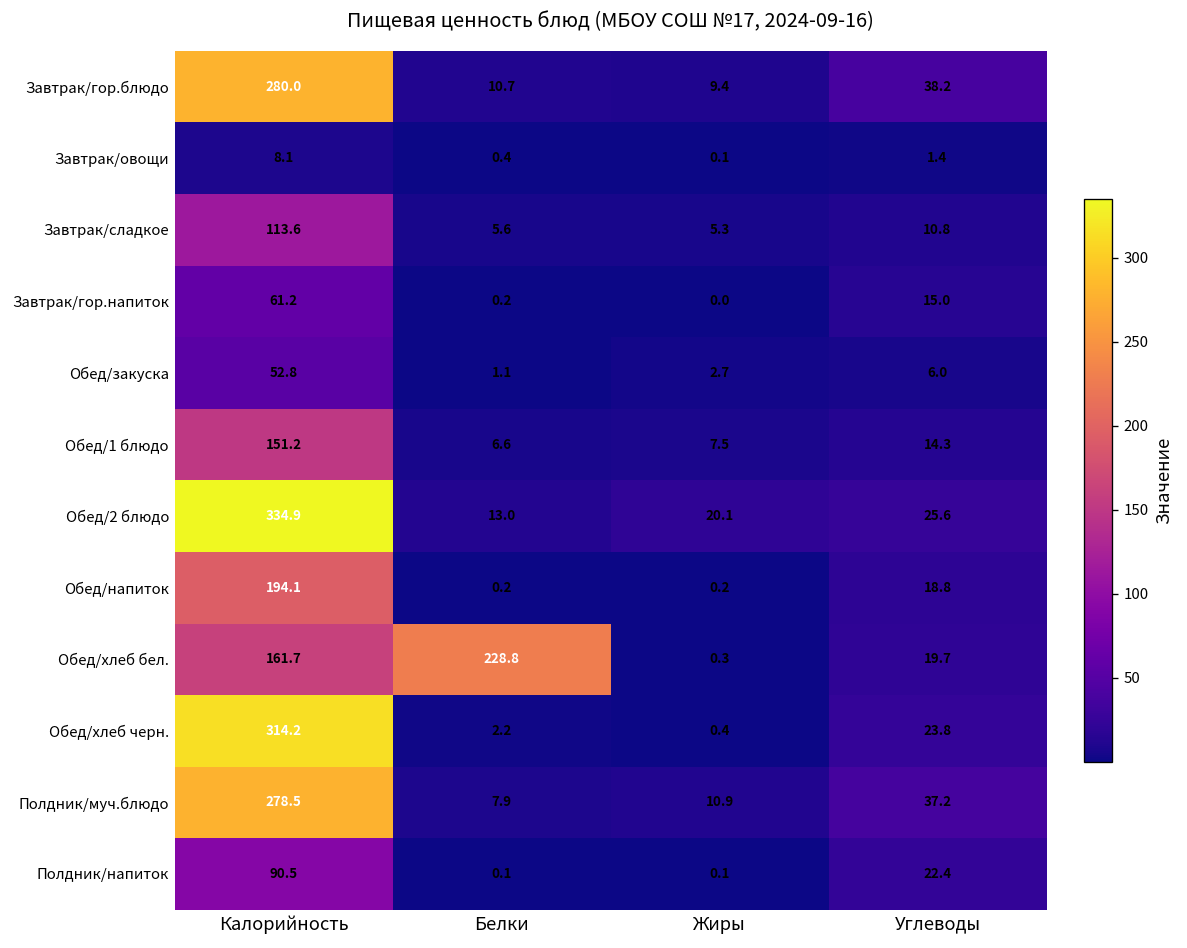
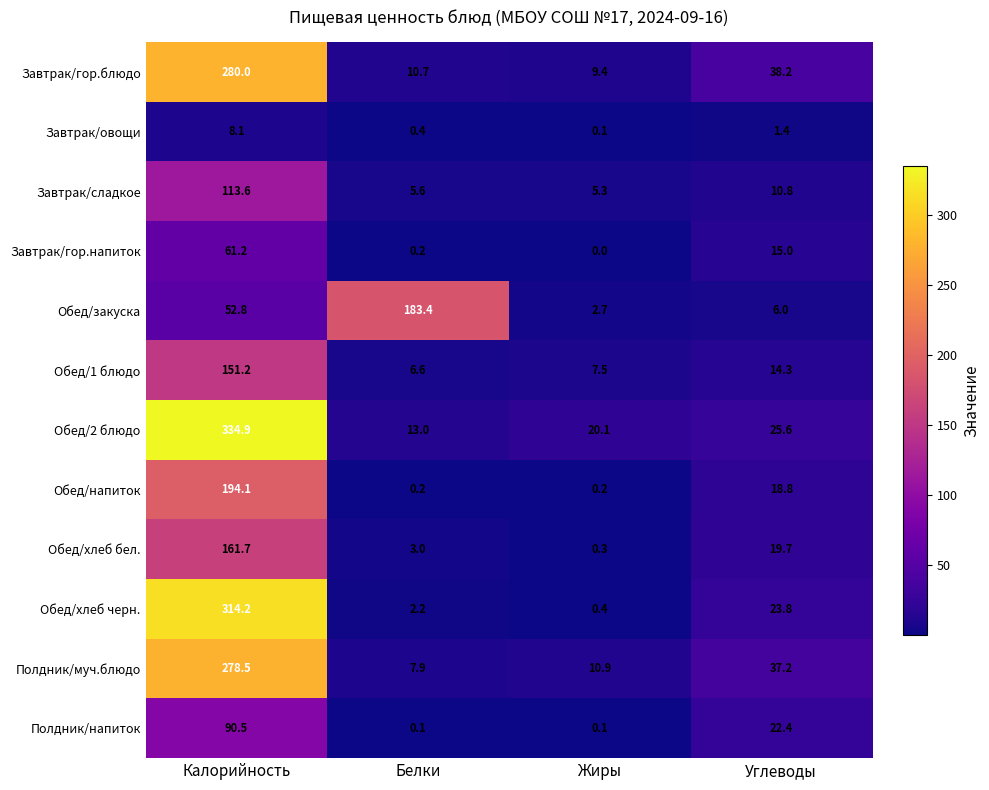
  {
    "Завтрак/гор.блюдо": {
      "Калорийность": 280.0,
      "Белки": 10.7,
      "Жиры": 9.4,
      "Углеводы": 38.2
    },
    "Завтрак/овощи": {
      "Калорийность": 8.1,
      "Белки": 0.4,
      "Жиры": 0.1,
      "Углеводы": 1.4
    },
    "Завтрак/сладкое": {
      "Калорийность": 113.6,
      "Белки": 5.6,
      "Жиры": 5.3,
      "Углеводы": 10.8
    },
    "Завтрак/гор.напиток": {
      "Калорийность": 61.2,
      "Белки": 0.2,
      "Жиры": 0.0,
      "Углеводы": 15.0
    },
    "Обед/закуска": {
      "Калорийность": 52.8,
-     "Белки": 1.1,
+     "Белки": 183.4,
      "Жиры": 2.7,
      "Углеводы": 6.0
    },
    "Обед/1 блюдо": {
      "Калорийность": 151.2,
      "Белки": 6.6,
      "Жиры": 7.5,
      "Углеводы": 14.3
    },
    "Обед/2 блюдо": {
      "Калорийность": 334.9,
      "Белки": 13.0,
      "Жиры": 20.1,
      "Углеводы": 25.6
    },
    "Обед/напиток": {
      "Калорийность": 194.1,
      "Белки": 0.2,
      "Жиры": 0.2,
      "Углеводы": 18.8
    },
    "Обед/хлеб бел.": {
      "Калорийность": 161.7,
-     "Белки": 228.8,
+     "Белки": 3.0,
      "Жиры": 0.3,
      "Углеводы": 19.7
    },
    "Обед/хлеб черн.": {
      "Калорийность": 314.2,
      "Белки": 2.2,
      "Жиры": 0.4,
      "Углеводы": 23.8
    },
    "Полдник/муч.блюдо": {
      "Калорийность": 278.5,
      "Белки": 7.9,
      "Жиры": 10.9,
      "Углеводы": 37.2
    },
    "Полдник/напиток": {
      "Калорийность": 90.5,
      "Белки": 0.1,
      "Жиры": 0.1,
      "Углеводы": 22.4
    }
  }
